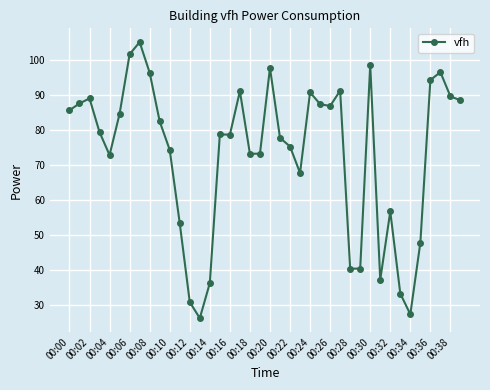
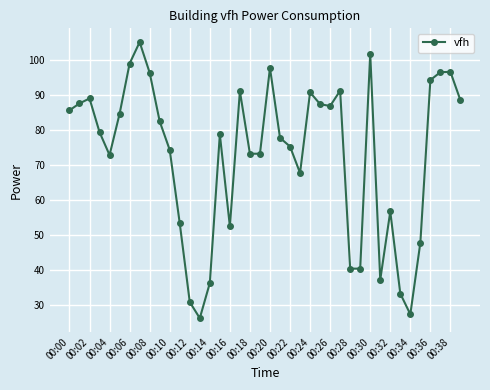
  {
    "00:00": 86,
    "00:02": 89,
    "00:04": 73,
-   "00:06": 102,
+   "00:06": 99,
    "00:08": 96,
    "00:10": 74,
    "00:12": 31,
    "00:14": 36,
-   "00:16": 79,
+   "00:16": 52,
    "00:18": 73,
    "00:20": 98,
    "00:22": 75,
    "00:24": 91,
    "00:26": 87,
    "00:28": 40,
-   "00:30": 98,
+   "00:30": 102,
    "00:32": 57,
    "00:34": 27,
    "00:36": 94,
-   "00:38": 89
+   "00:38": 96
  }
